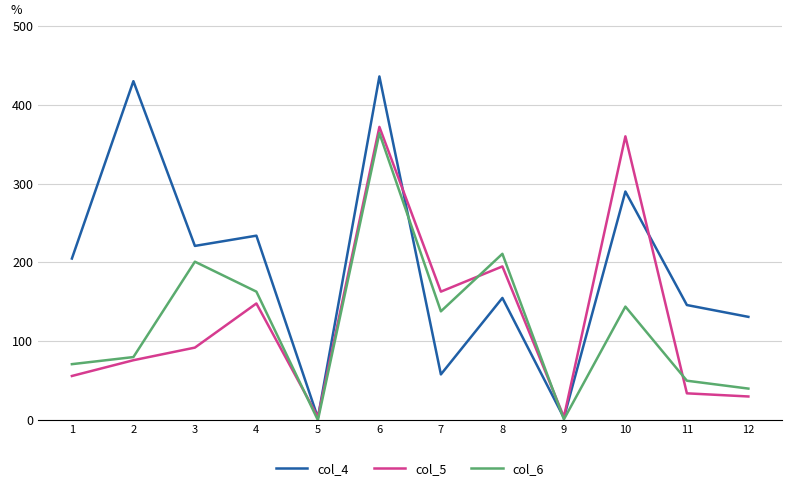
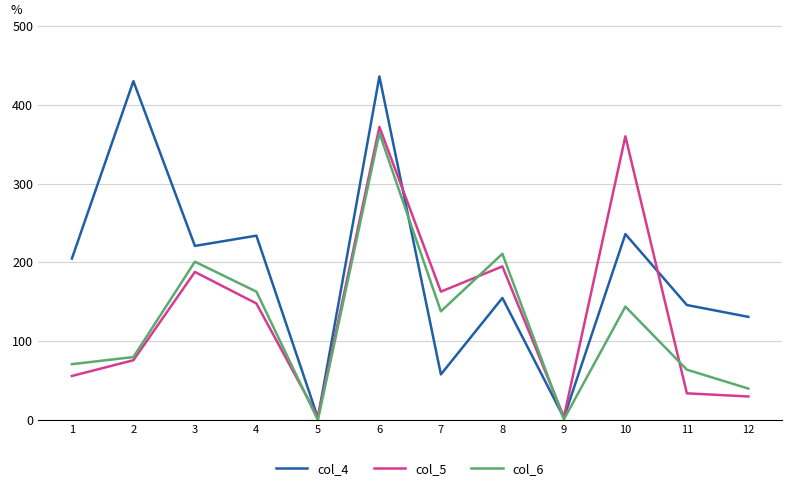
  {
    "col_4": {
      "1": 210,
      "2": 430,
      "3": 220,
      "4": 230,
      "6": 440,
      "7": 60,
      "8": 160,
-     "10": 290,
+     "10": 240,
      "11": 150,
      "12": 130
    },
    "col_5": {
      "1": 60,
      "2": 80,
-     "3": 90,
+     "3": 190,
      "4": 150,
      "6": 370,
      "7": 160,
      "8": 200,
      "10": 360,
      "11": 30,
      "12": 30
    },
    "col_6": {
      "1": 70,
      "2": 80,
      "3": 200,
      "4": 160,
      "6": 360,
      "7": 140,
      "8": 210,
      "10": 140,
-     "11": 50,
+     "11": 60,
      "12": 40
    }
  }
